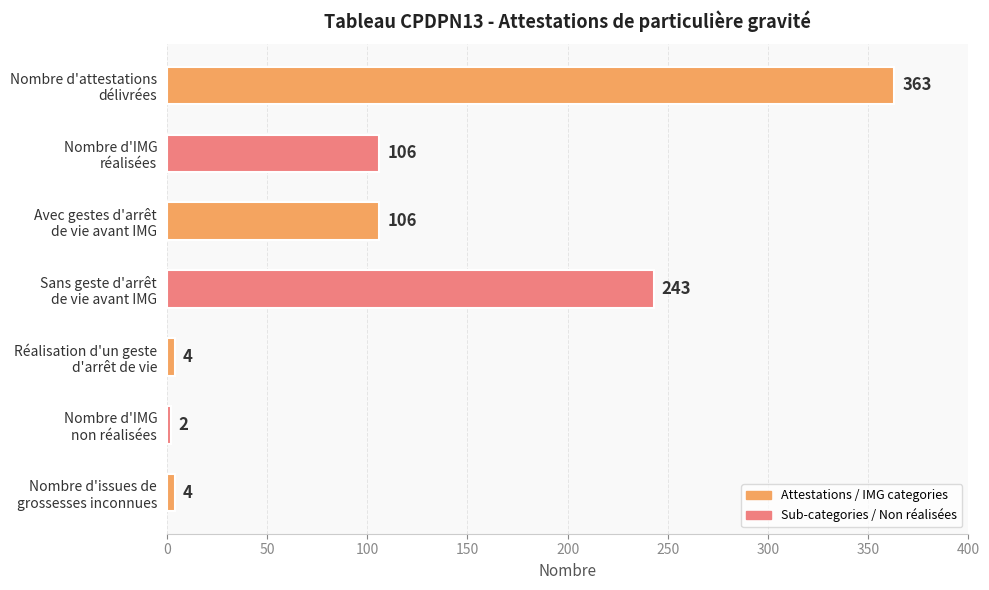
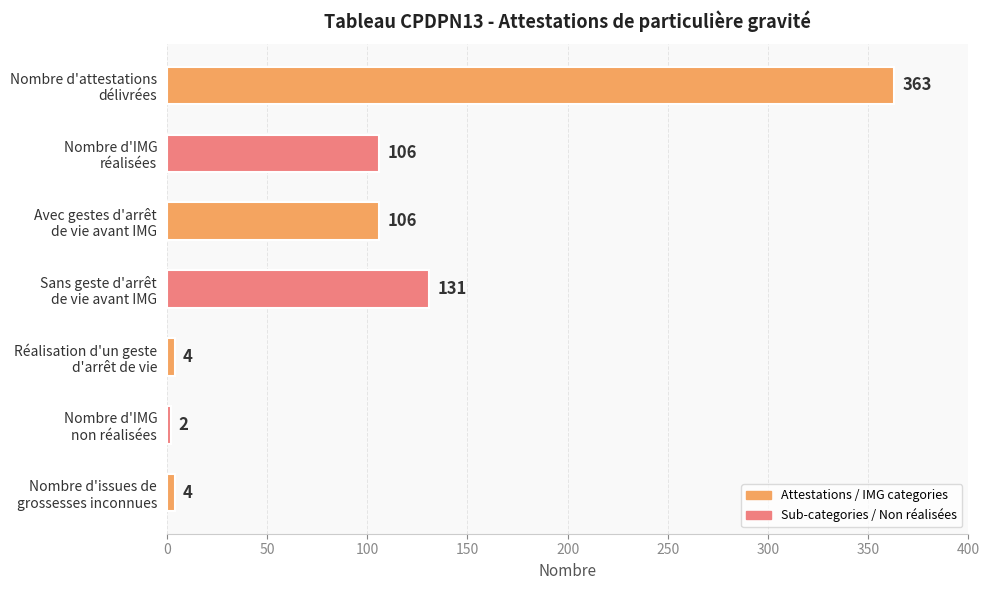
  {
    "Nombre d'attestations délivrées": 363,
    "Nombre d'IMG réalisées": 106,
    "Avec gestes d'arrêt de vie avant IMG": 106,
-   "Sans geste d'arrêt de vie avant IMG": 243,
+   "Sans geste d'arrêt de vie avant IMG": 131,
    "Réalisation d'un geste d'arrêt de vie": 4,
    "Nombre d'IMG non réalisées": 2,
    "Nombre d'issues de grossesses inconnues": 4
  }
